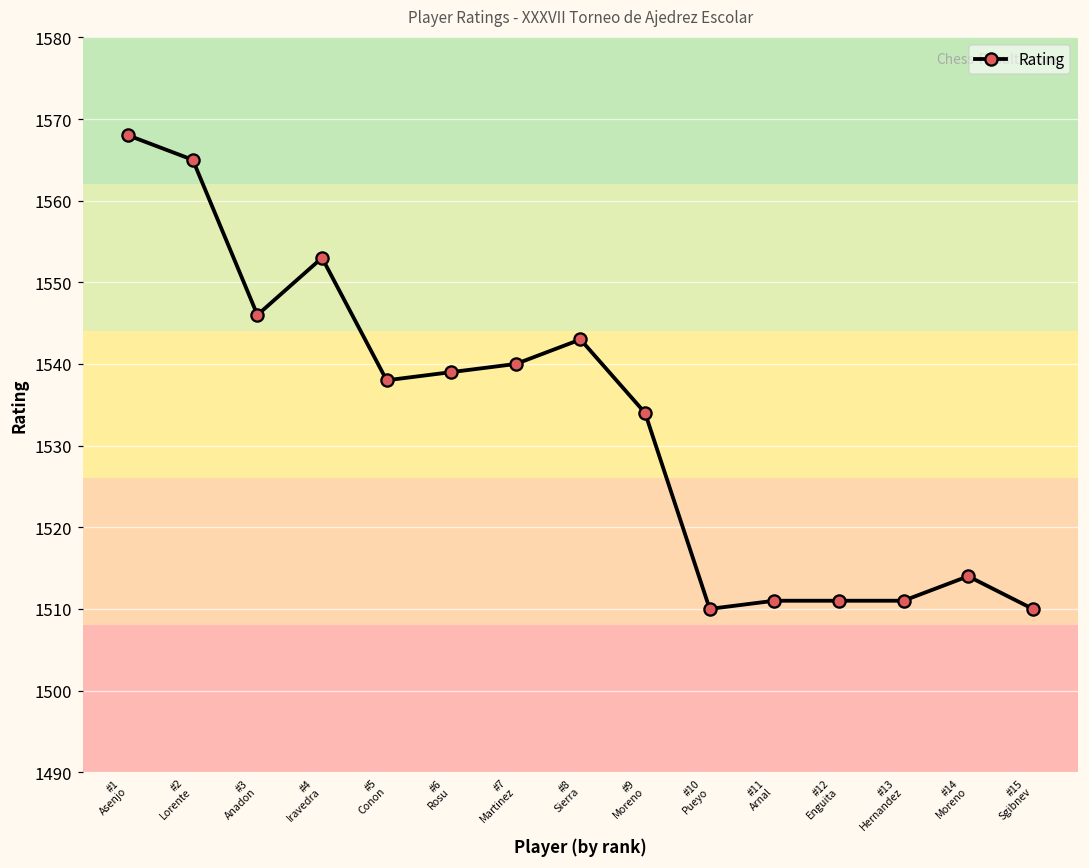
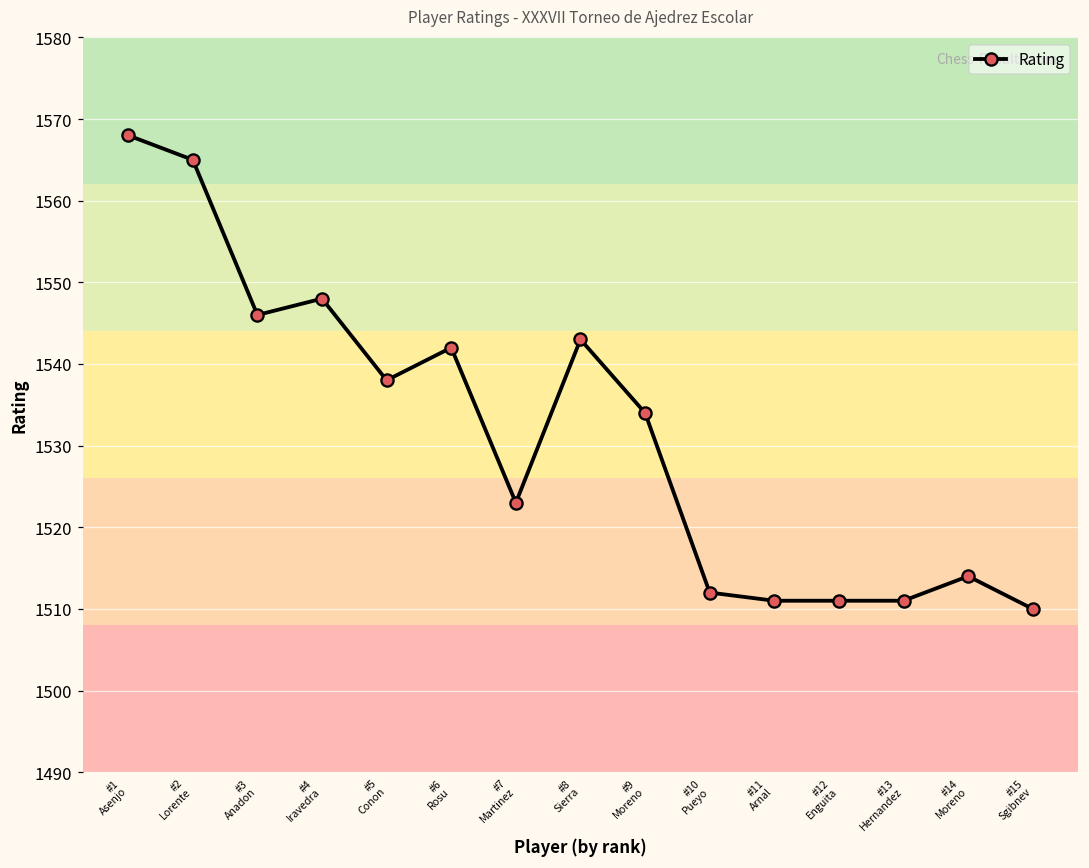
  {
    "#1 Asenjo": 1568,
    "#2 Lorente": 1565,
    "#3 Anadon": 1546,
-   "#4 Iravedra": 1553,
+   "#4 Iravedra": 1548,
    "#5 Conon": 1538,
-   "#6 Rosu": 1539,
-   "#7 Martinez": 1540,
+   "#6 Rosu": 1542,
+   "#7 Martinez": 1523,
    "#8 Sierra": 1543,
    "#9 Moreno": 1534,
-   "#10 Pueyo": 1510,
+   "#10 Pueyo": 1512,
    "#11 Arnal": 1511,
    "#12 Enguita": 1511,
    "#13 Hernandez": 1511,
    "#14 Moreno": 1514,
    "#15 Sgibnev": 1510
  }
